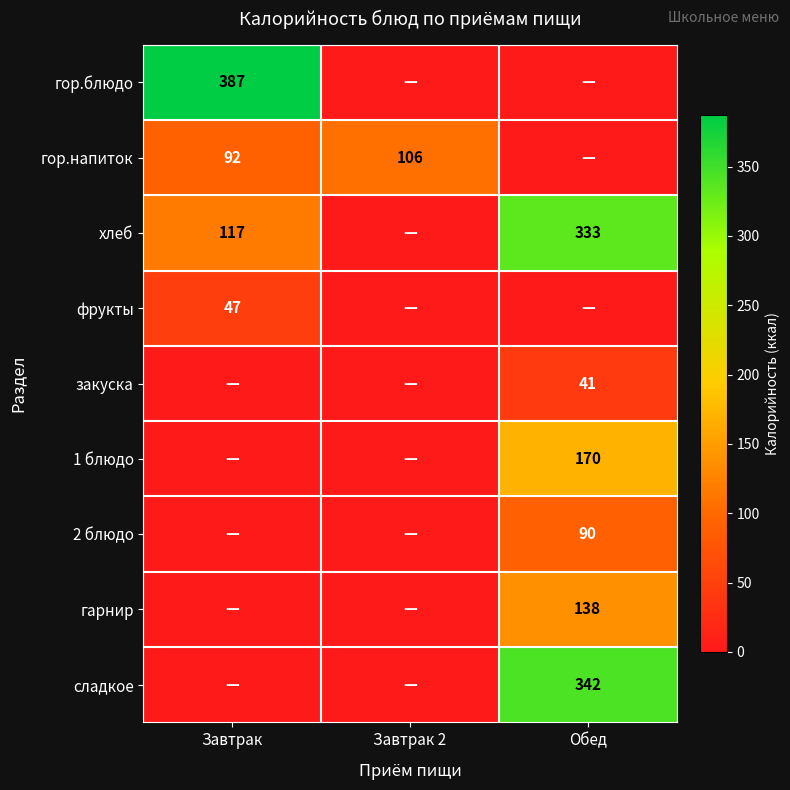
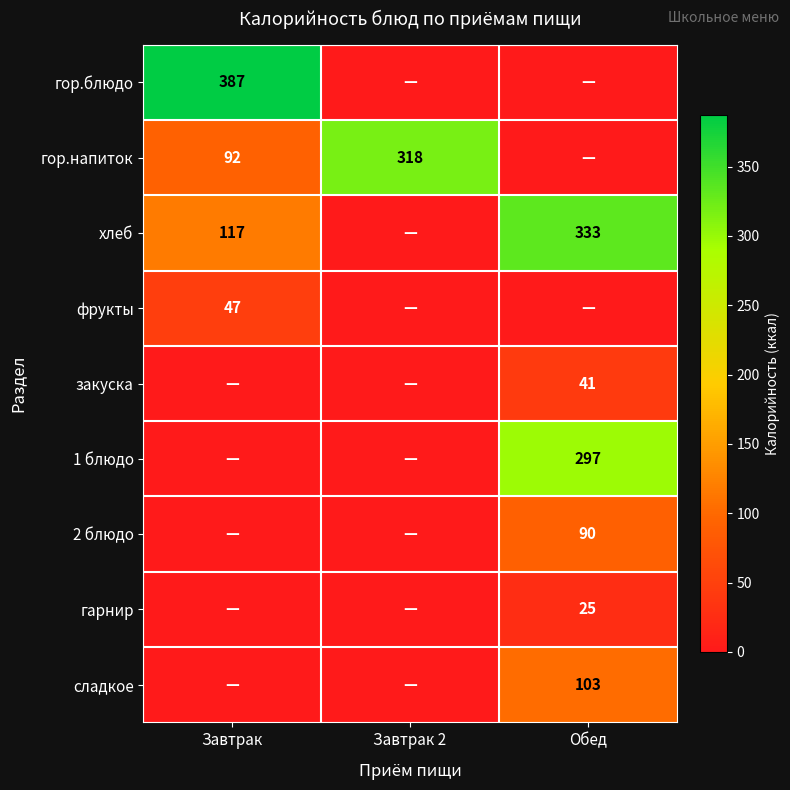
  {
    "гор.блюдо": {
      "Завтрак": 387
    },
    "гор.напиток": {
      "Завтрак": 92,
-     "Завтрак 2": 106
+     "Завтрак 2": 318
    },
    "хлеб": {
      "Завтрак": 117,
      "Обед": 333
    },
    "фрукты": {
      "Завтрак": 47
    },
    "закуска": {
      "Обед": 41
    },
    "1 блюдо": {
-     "Обед": 170
+     "Обед": 297
    },
    "2 блюдо": {
      "Обед": 90
    },
    "гарнир": {
-     "Обед": 138
+     "Обед": 25
    },
    "сладкое": {
-     "Обед": 342
+     "Обед": 103
    }
  }
